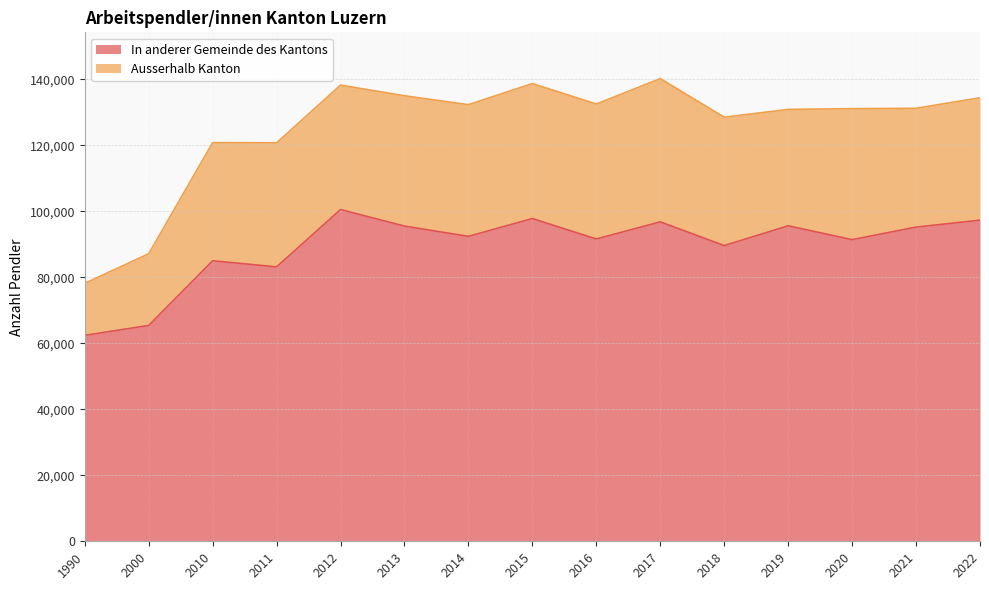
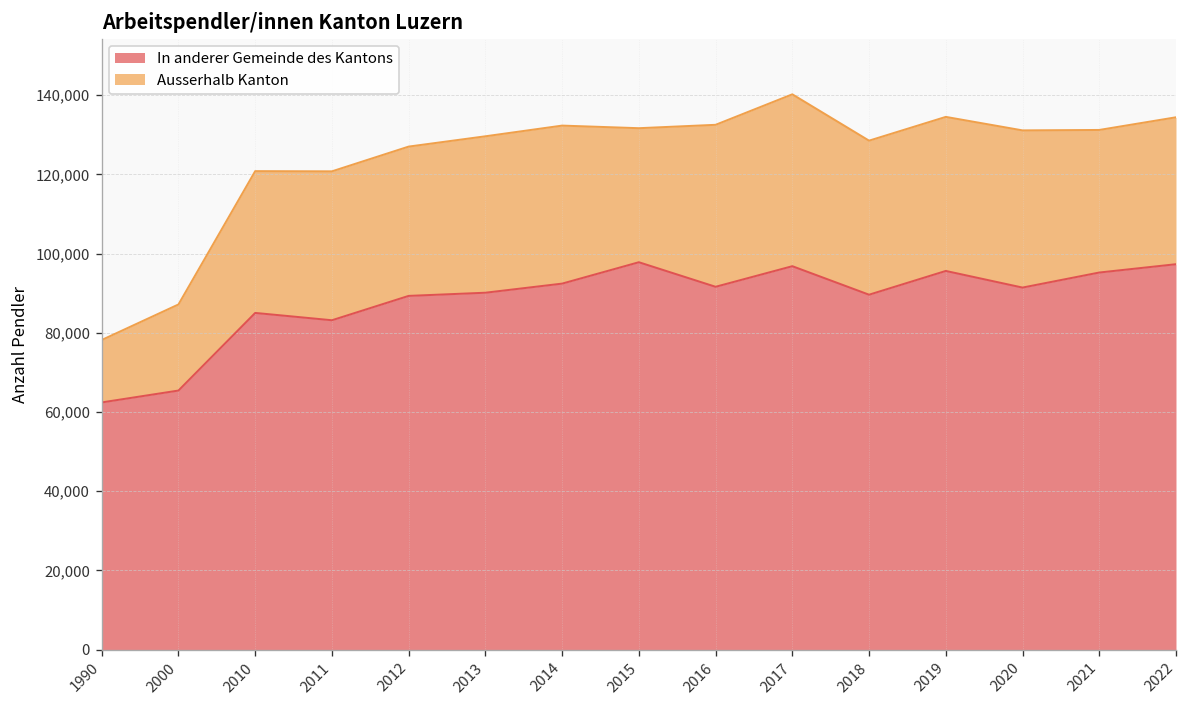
  {
    "In anderer Gemeinde des Kantons": {
      "1990": "62,000",
      "2000": "65,000",
      "2010": "85,000",
      "2011": "83,000",
-     "2012": "101,000",
-     "2013": "96,000",
+     "2012": "89,000",
+     "2013": "90,000",
      "2014": "92,000",
      "2015": "98,000",
      "2016": "92,000",
      "2017": "97,000",
      "2018": "90,000",
      "2019": "96,000",
      "2020": "91,000",
      "2021": "95,000",
      "2022": "97,000"
    },
    "Ausserhalb Kanton": {
      "1990": "16,000",
      "2000": "22,000",
      "2010": "36,000",
      "2011": "38,000",
      "2012": "38,000",
      "2013": "40,000",
      "2014": "40,000",
-     "2015": "41,000",
+     "2015": "34,000",
      "2016": "41,000",
      "2017": "43,000",
      "2018": "39,000",
-     "2019": "35,000",
+     "2019": "39,000",
      "2020": "40,000",
      "2021": "36,000",
      "2022": "37,000"
    }
  }
